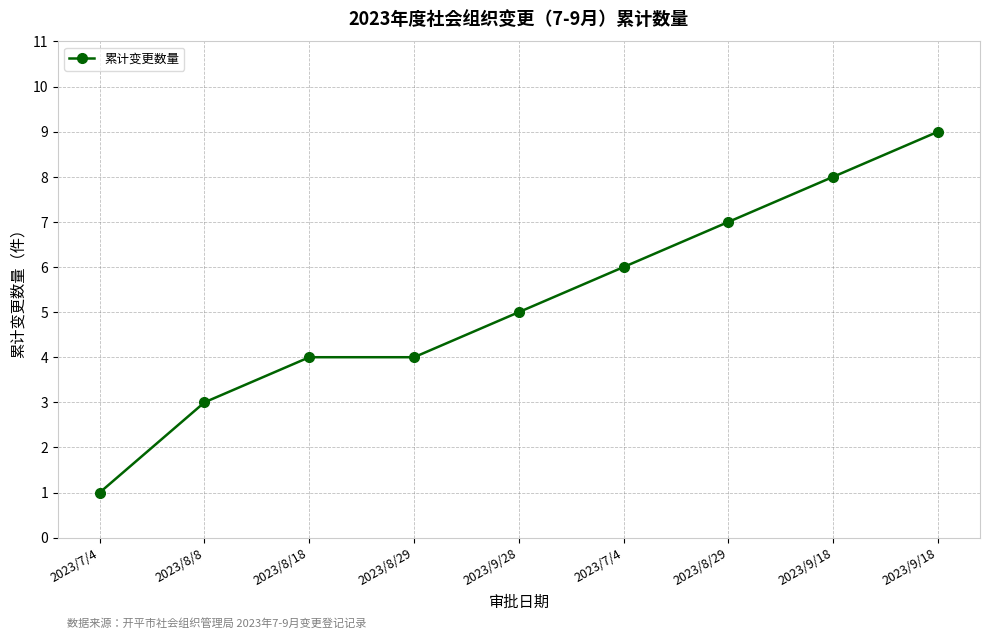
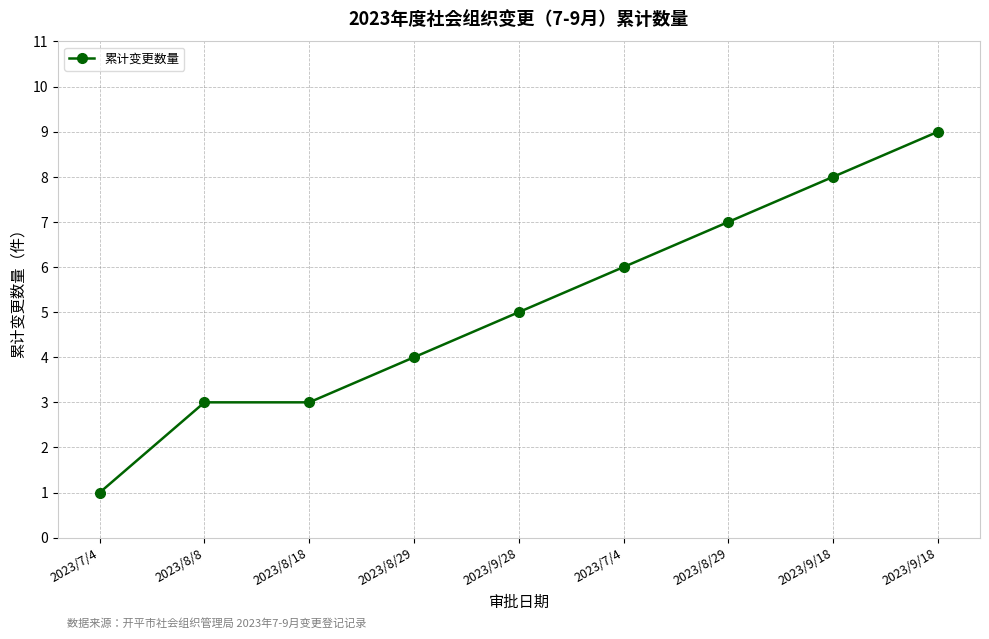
  {
    "2023/8/8": 3,
-   "2023/8/18": 4,
+   "2023/8/18": 3,
    "2023/9/28": 5
  }
